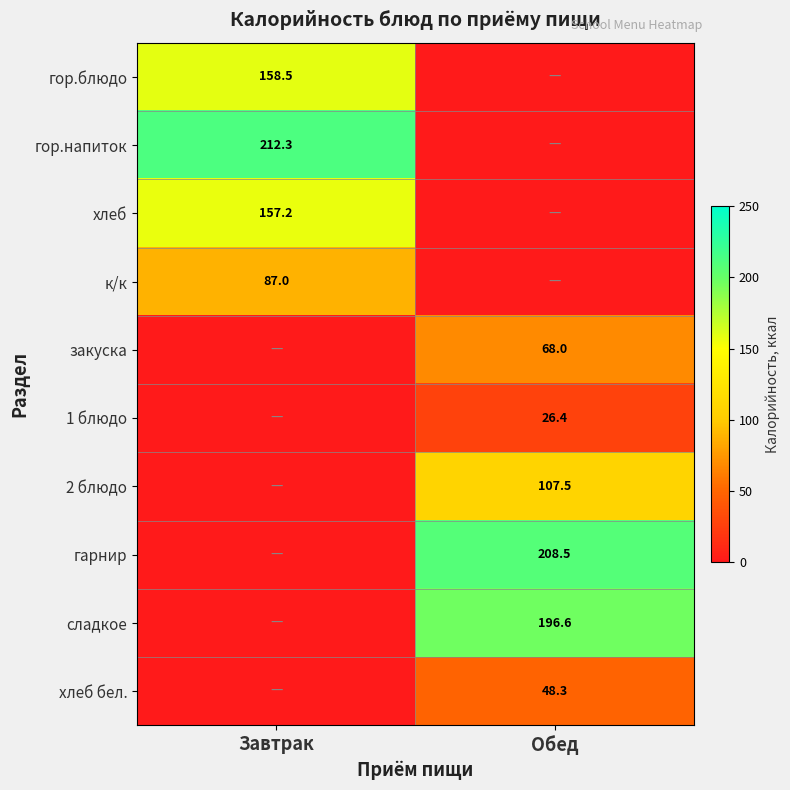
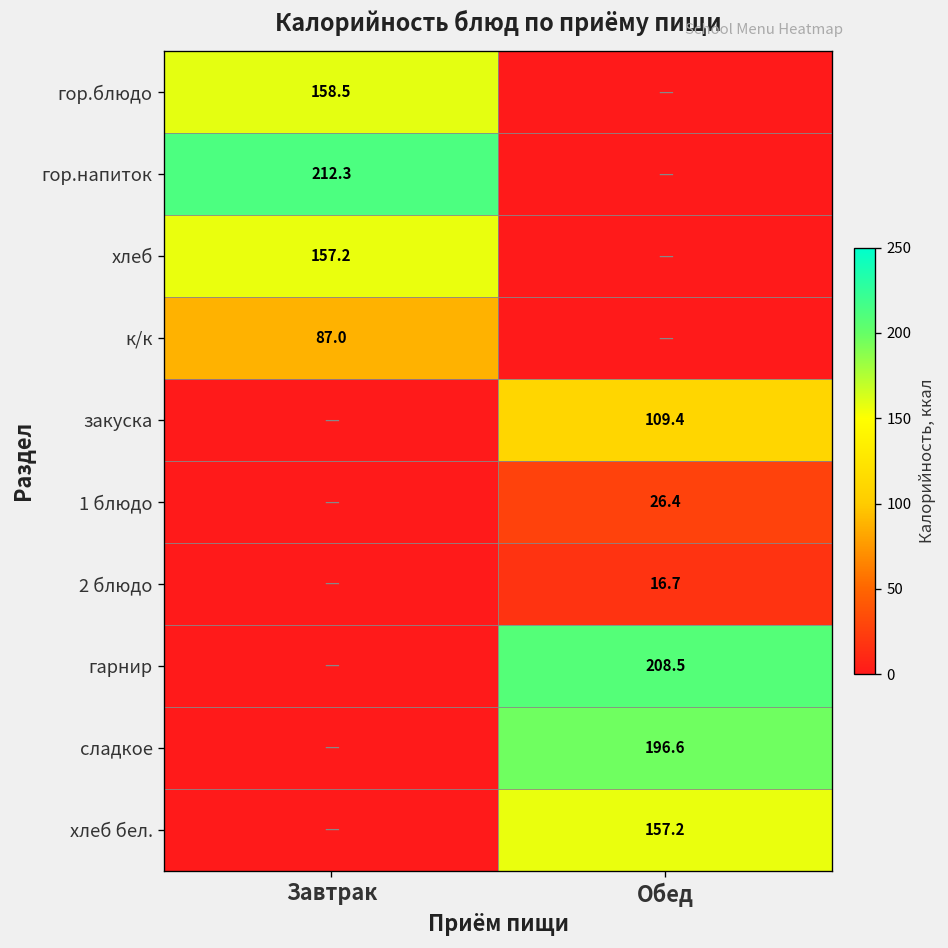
  {
    "гор.блюдо": {
      "Завтрак": 158.5
    },
    "гор.напиток": {
      "Завтрак": 212.3
    },
    "хлеб": {
      "Завтрак": 157.2
    },
    "к/к": {
      "Завтрак": 87.0
    },
    "закуска": {
-     "Обед": 68.0
+     "Обед": 109.4
    },
    "1 блюдо": {
      "Обед": 26.4
    },
    "2 блюдо": {
-     "Обед": 107.5
+     "Обед": 16.7
    },
    "гарнир": {
      "Обед": 208.5
    },
    "сладкое": {
      "Обед": 196.6
    },
    "хлеб бел.": {
-     "Обед": 48.3
+     "Обед": 157.2
    }
  }
